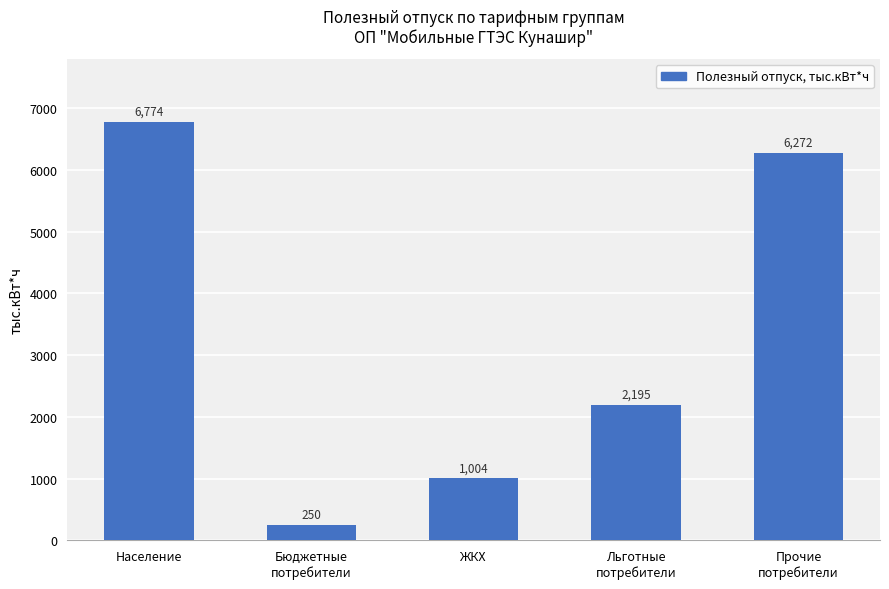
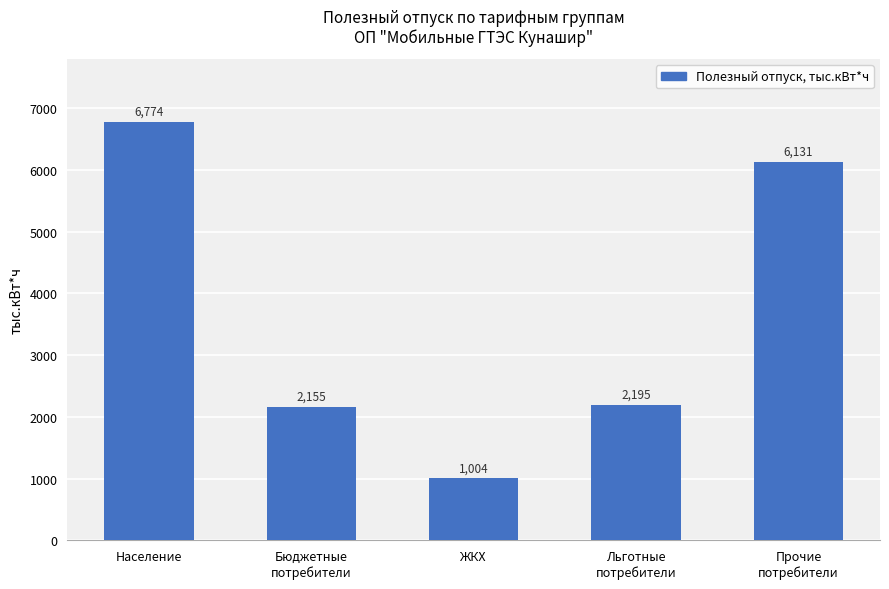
  {
    "Население": "6,774",
-   "Бюджетные потребители": "250",
+   "Бюджетные потребители": "2,155",
    "ЖКХ": "1,004",
    "Льготные потребители": "2,195",
-   "Прочие потребители": "6,272"
+   "Прочие потребители": "6,131"
  }
